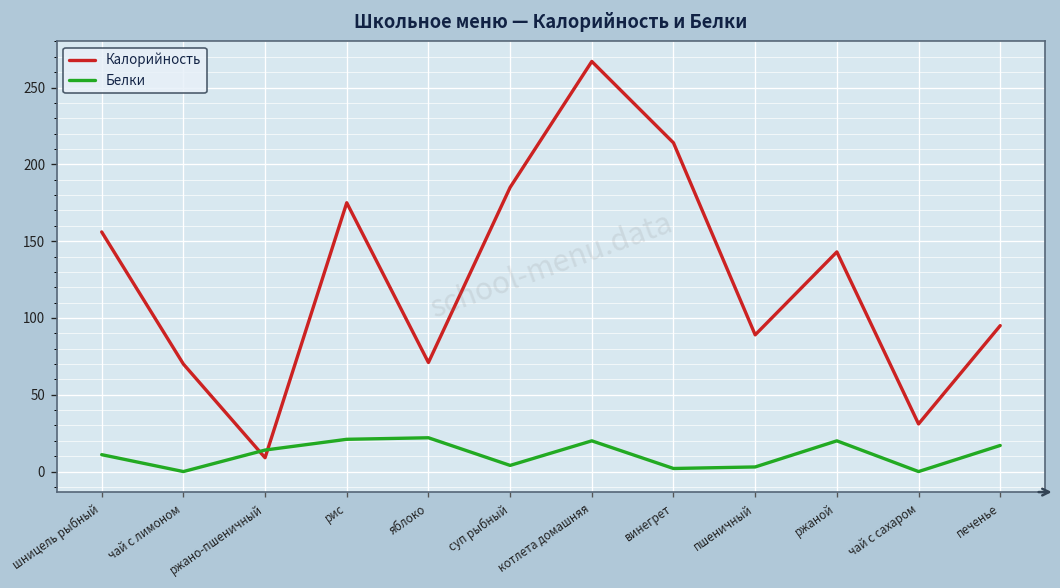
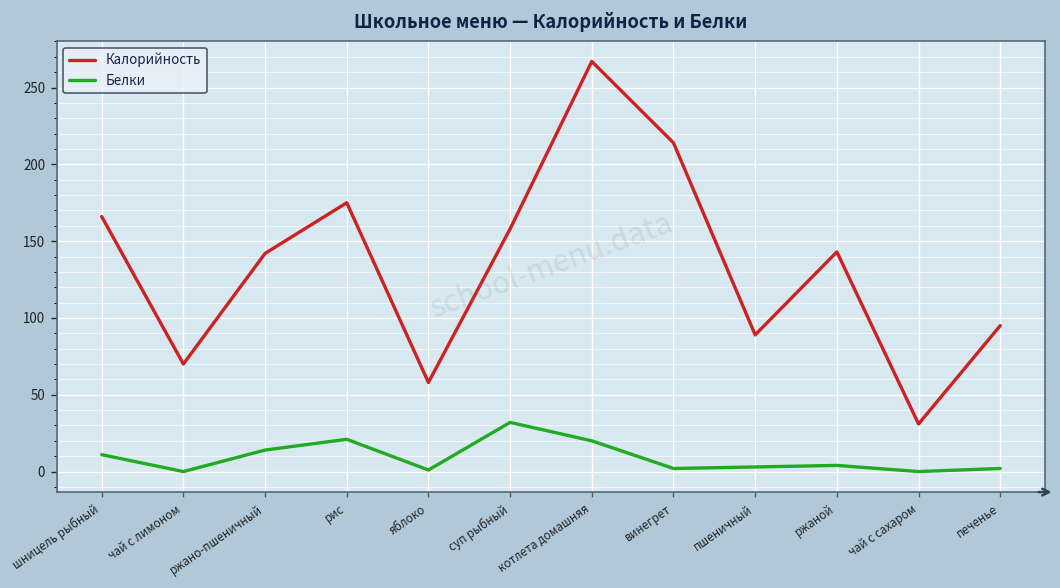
  {
    "Калорийность": {
-     "шницель рыбный": 156,
+     "шницель рыбный": 166,
      "чай с лимоном": 70,
-     "ржано-пшеничный": 9,
+     "ржано-пшеничный": 142,
      "рис": 175,
-     "яблоко": 71,
-     "суп рыбный": 185,
+     "яблоко": 58,
+     "суп рыбный": 158,
      "котлета домашняя": 267,
      "винегрет": 214,
      "пшеничный": 89,
      "ржаной": 143,
      "чай с сахаром": 31,
      "печенье": 95
    },
    "Белки": {
      "шницель рыбный": 11,
      "чай с лимоном": 0,
      "ржано-пшеничный": 14,
      "рис": 21,
-     "яблоко": 22,
-     "суп рыбный": 4,
+     "яблоко": 1,
+     "суп рыбный": 32,
      "котлета домашняя": 20,
      "винегрет": 2,
      "пшеничный": 3,
-     "ржаной": 20,
+     "ржаной": 4,
      "чай с сахаром": 0,
-     "печенье": 17
+     "печенье": 2
    }
  }
